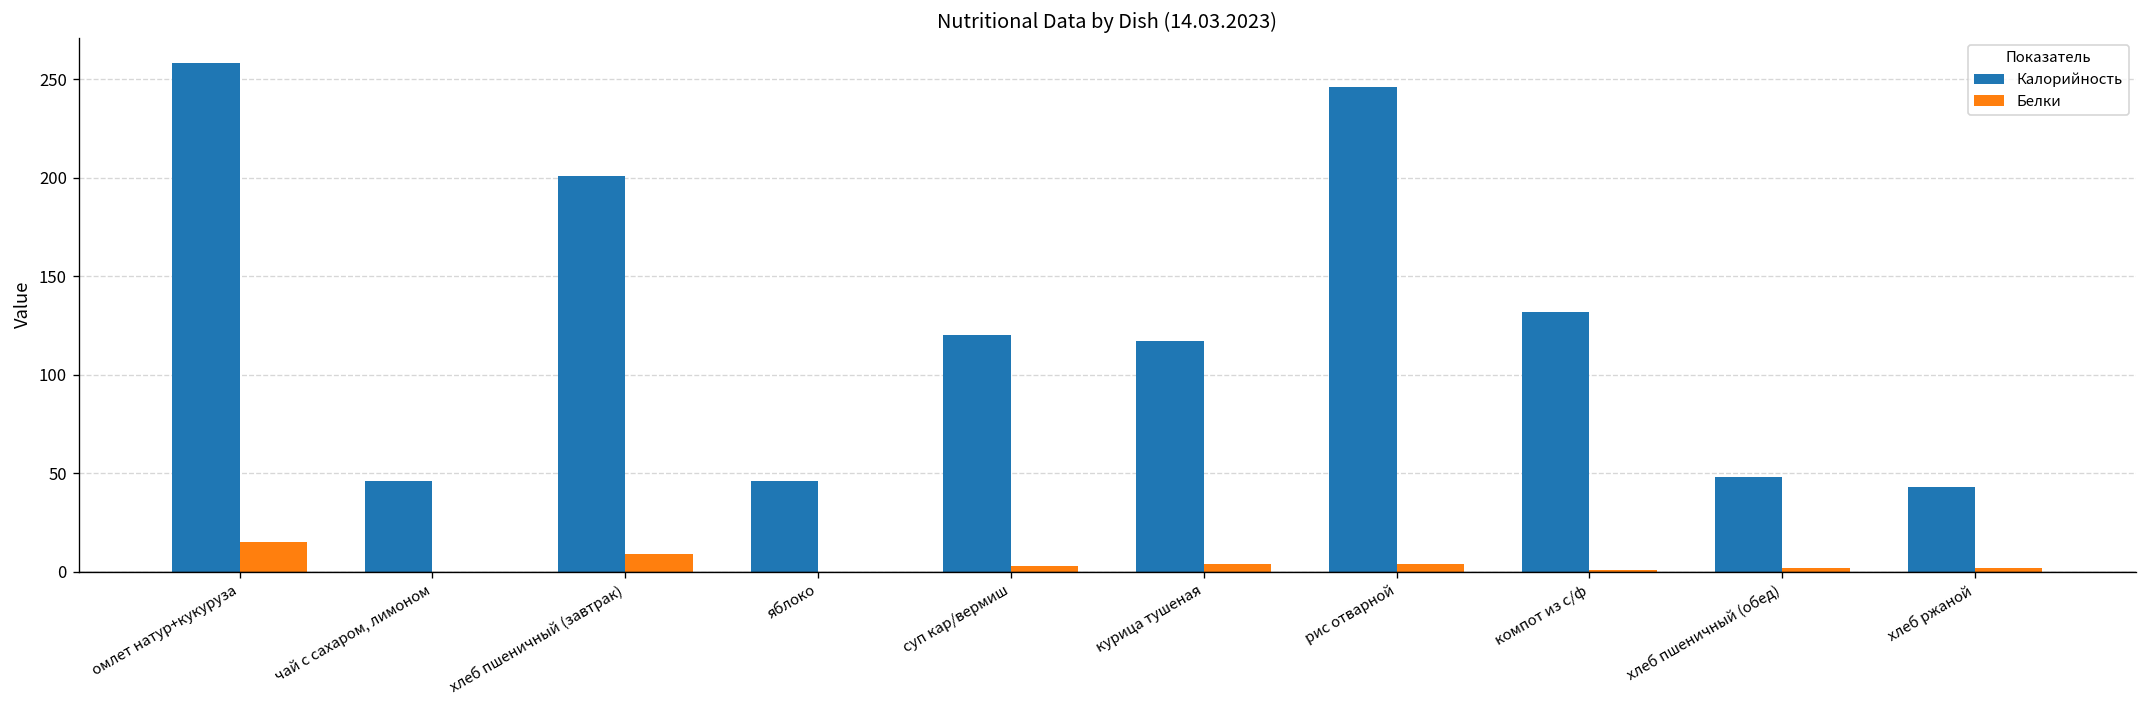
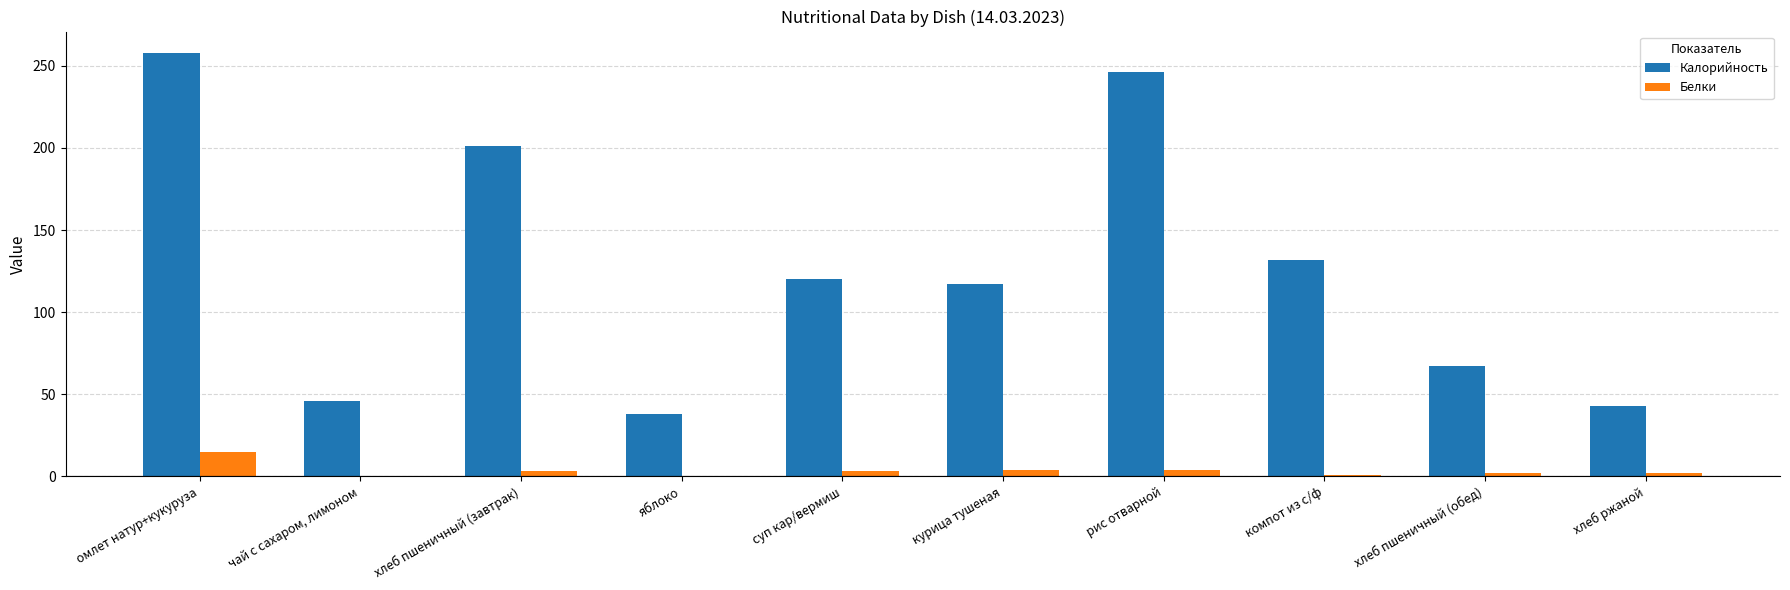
  {
    "Калорийность": {
      "омлет натур+кукуруза": 258,
      "чай с сахаром, лимоном": 46,
      "хлеб пшеничный (завтрак)": 201,
-     "яблоко": 46,
+     "яблоко": 38,
      "суп кар/вермиш": 120,
      "курица тушеная": 117,
      "рис отварной": 246,
      "компот из с/ф": 132,
-     "хлеб пшеничный (обед)": 48,
+     "хлеб пшеничный (обед)": 67,
      "хлеб ржаной": 43
    },
    "Белки": {
      "омлет натур+кукуруза": 15,
      "чай с сахаром, лимоном": 0,
-     "хлеб пшеничный (завтрак)": 9,
+     "хлеб пшеничный (завтрак)": 3,
      "яблоко": 0,
      "суп кар/вермиш": 3,
      "курица тушеная": 4,
      "рис отварной": 4,
      "хлеб пшеничный (обед)": 2,
      "хлеб ржаной": 2
    }
  }
